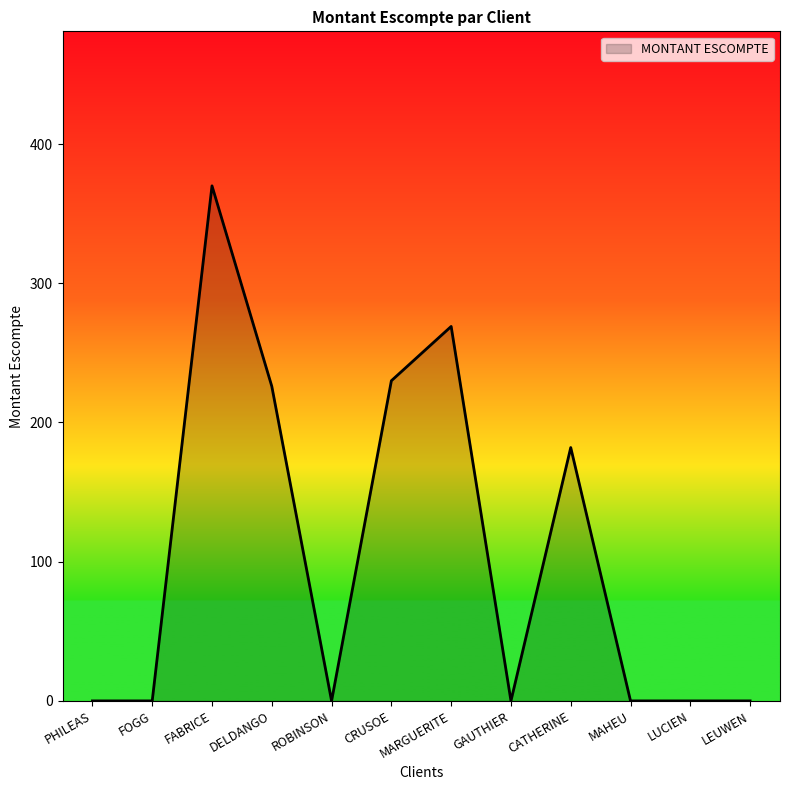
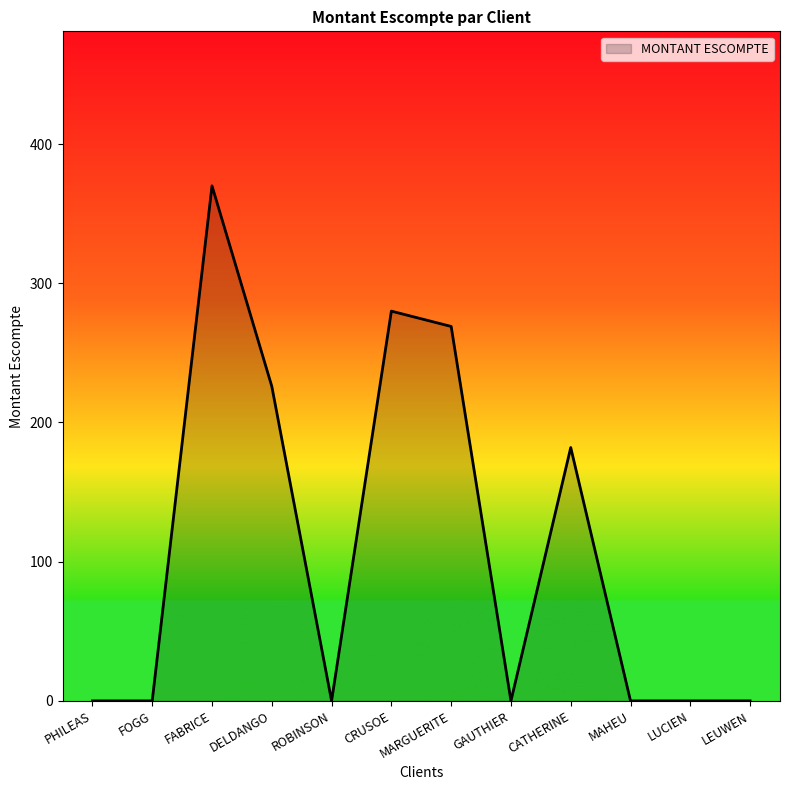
  {
    "PHILEAS": 0,
    "FOGG": 0,
    "FABRICE": 370,
    "DELDANGO": 226,
    "ROBINSON": 0,
-   "CRUSOE": 230,
+   "CRUSOE": 280,
    "MARGUERITE": 269,
    "GAUTHIER": 0,
    "CATHERINE": 182,
    "MAHEU": 0,
    "LUCIEN": 0,
    "LEUWEN": 0
  }
